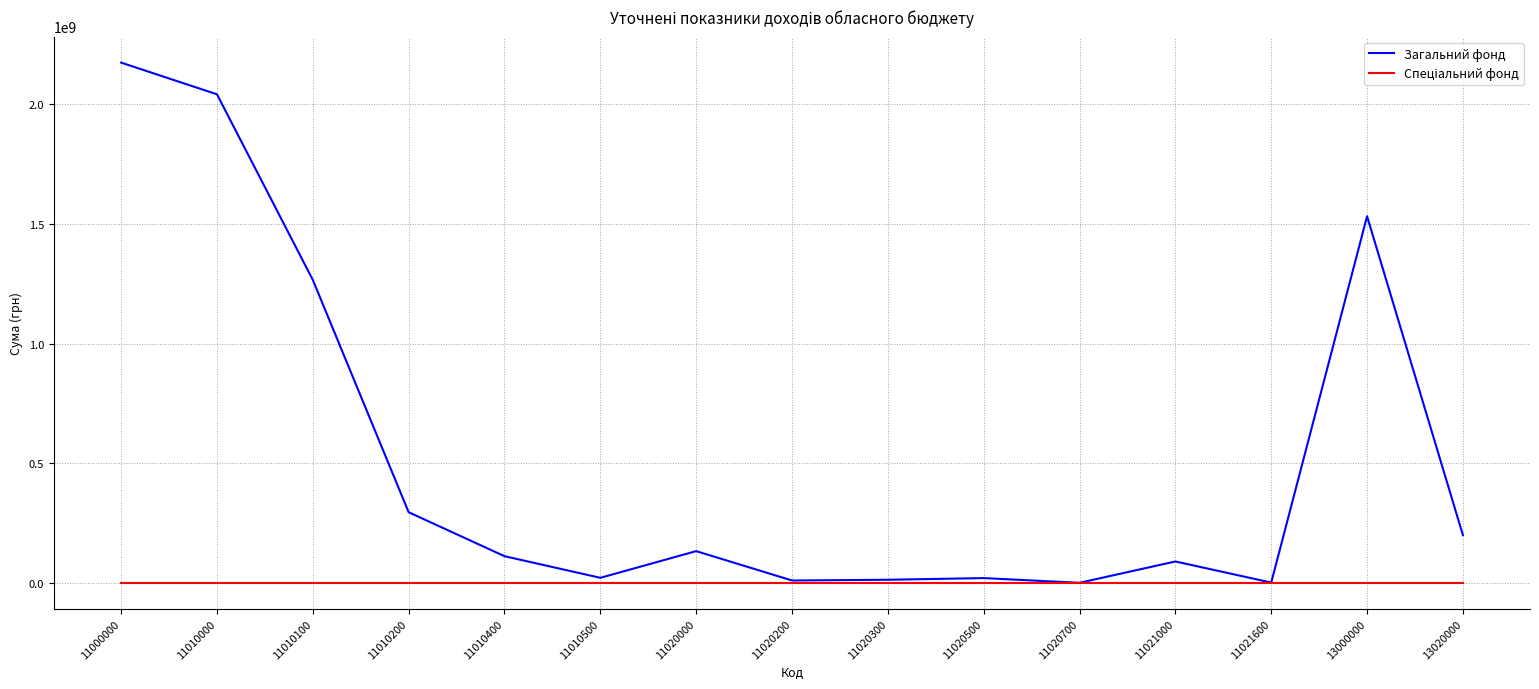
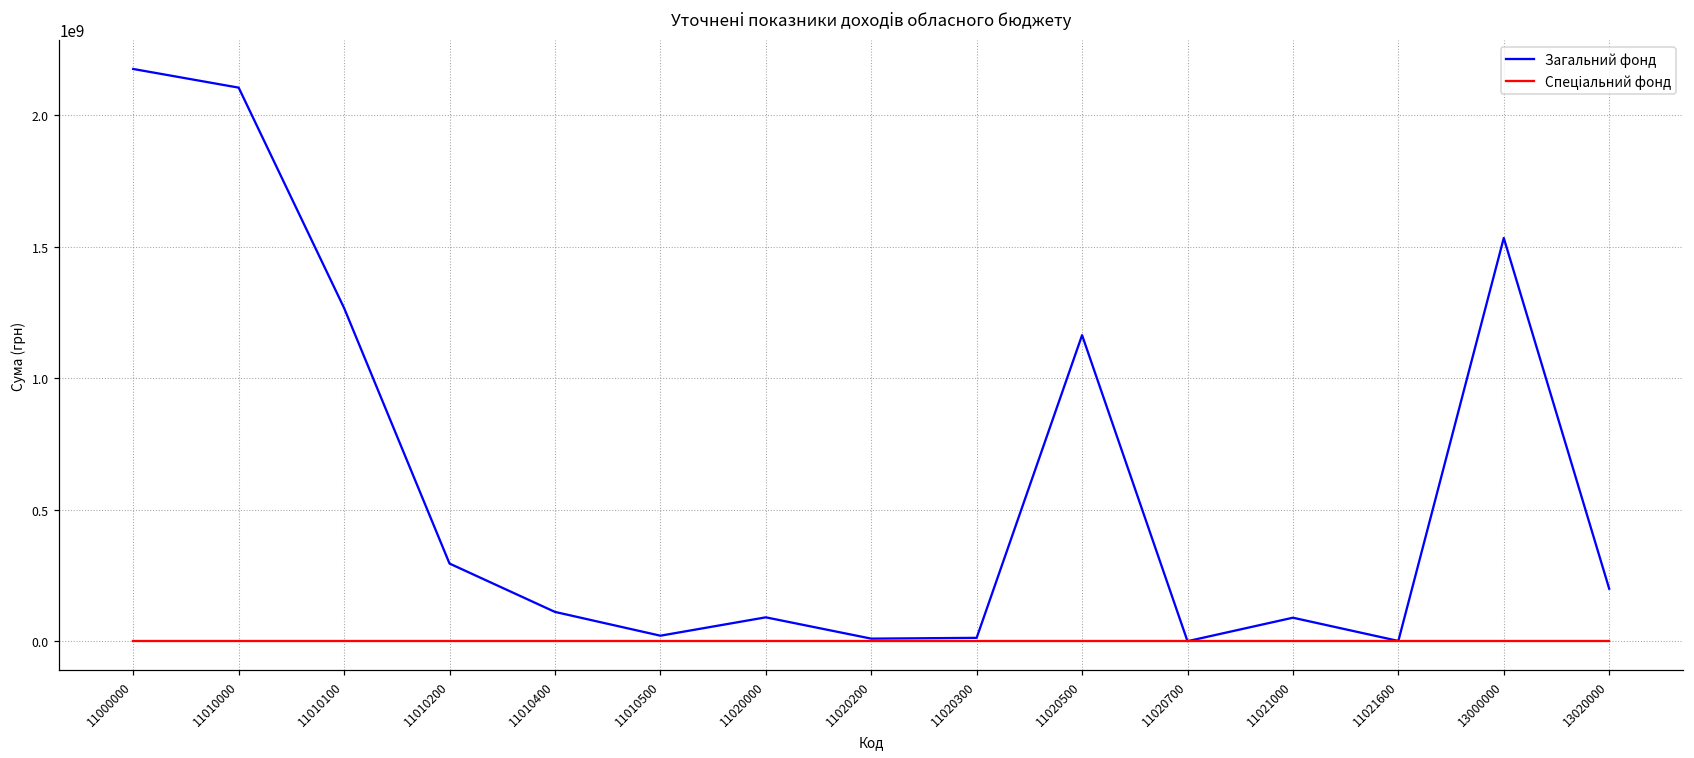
  {
    "Загальний фонд": {
      "11000000": 2170000000,
-     "11010000": 2040000000,
+     "11010000": 2100000000,
      "11010100": 1270000000,
      "11010200": 300000000,
      "11010400": 110000000,
      "11010500": 20000000,
-     "11020000": 130000000,
+     "11020000": 90000000,
      "11020300": 10000000,
-     "11020500": 20000000,
+     "11020500": 1160000000,
      "11021000": 90000000,
      "13000000": 1530000000,
      "13020000": 200000000
    },
    "Спеціальний фонд": {
      "11000000": 0,
      "11010000": 0,
      "11010100": 0,
      "11010200": 0,
      "11010400": 0,
      "11010500": 0,
      "11020000": 0,
      "11020300": 0,
      "11020500": 0,
      "11021000": 0,
      "13000000": 0,
      "13020000": 0
    }
  }
